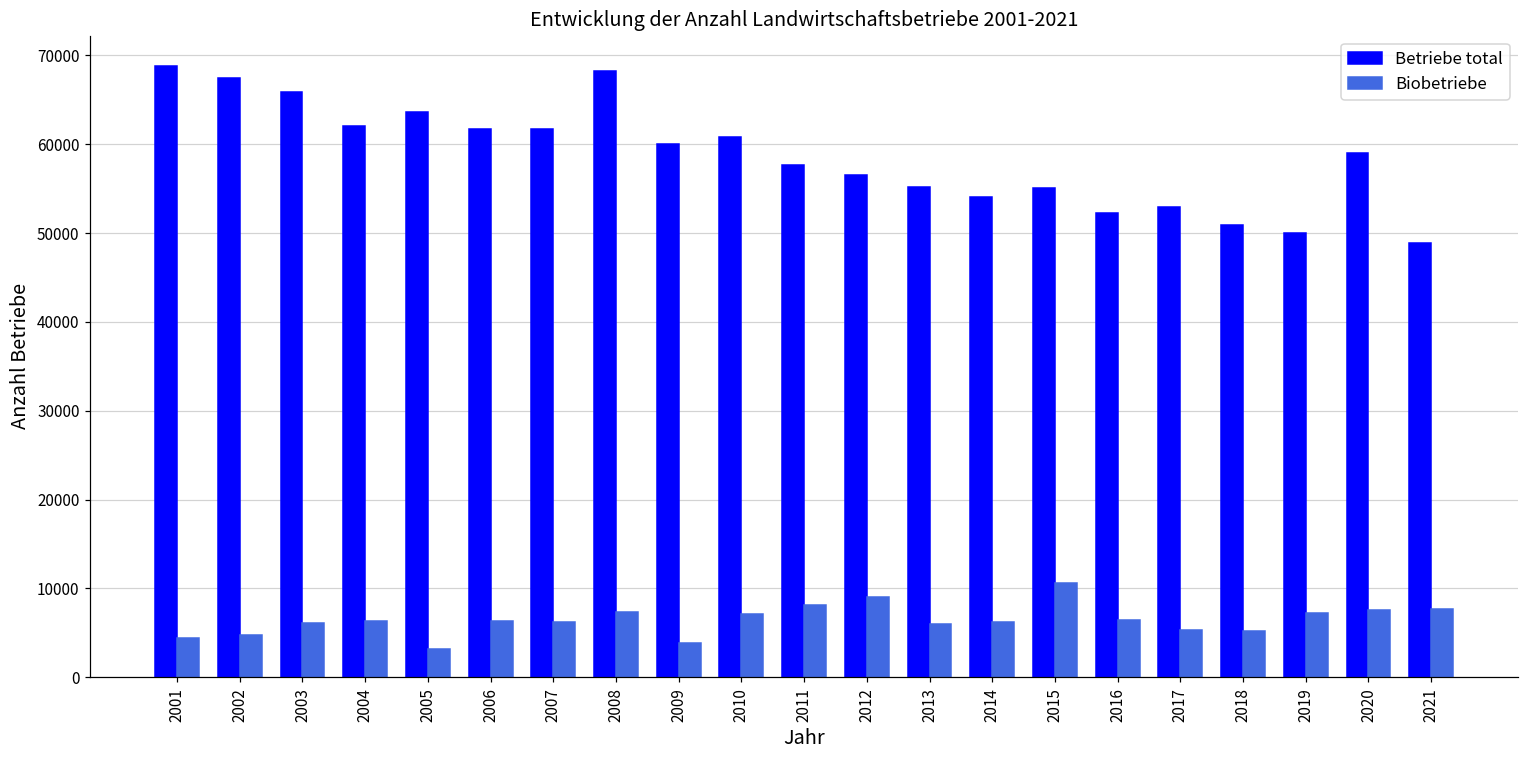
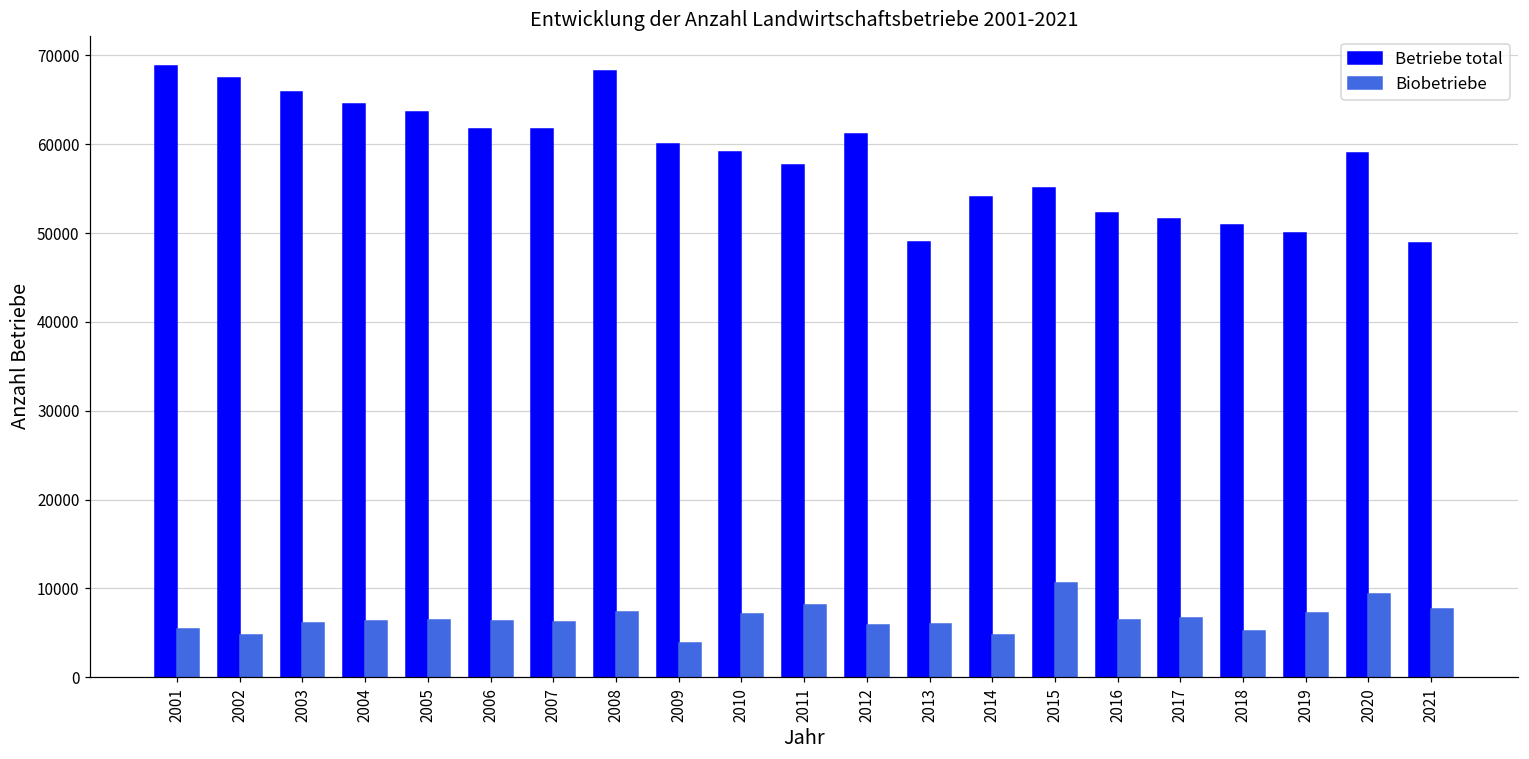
  {
    "Betriebe total": {
      "2001": 69000,
      "2002": 67000,
      "2003": 66000,
-     "2004": 62000,
+     "2004": 64000,
      "2005": 64000,
      "2006": 62000,
      "2007": 62000,
      "2008": 68000,
      "2009": 60000,
-     "2010": 61000,
+     "2010": 59000,
      "2011": 58000,
-     "2012": 57000,
-     "2013": 55000,
+     "2012": 61000,
+     "2013": 49000,
      "2014": 54000,
      "2015": 55000,
      "2016": 52000,
-     "2017": 53000,
+     "2017": 52000,
      "2018": 51000,
      "2019": 50000,
      "2020": 59000,
      "2021": 49000
    },
    "Biobetriebe": {
-     "2001": 4000,
+     "2001": 5000,
      "2002": 5000,
      "2003": 6000,
      "2004": 6000,
-     "2005": 3000,
+     "2005": 6000,
      "2006": 6000,
      "2007": 6000,
      "2008": 7000,
      "2009": 4000,
      "2010": 7000,
      "2011": 8000,
-     "2012": 9000,
+     "2012": 6000,
      "2013": 6000,
-     "2014": 6000,
+     "2014": 5000,
      "2015": 11000,
      "2016": 6000,
-     "2017": 5000,
+     "2017": 7000,
      "2018": 5000,
      "2019": 7000,
-     "2020": 8000,
+     "2020": 9000,
      "2021": 8000
    }
  }
